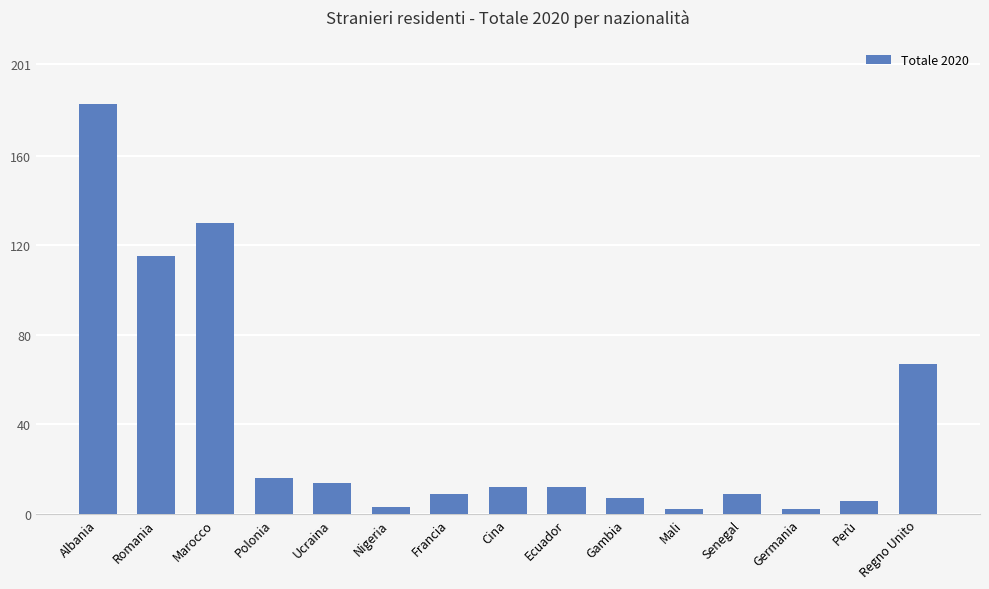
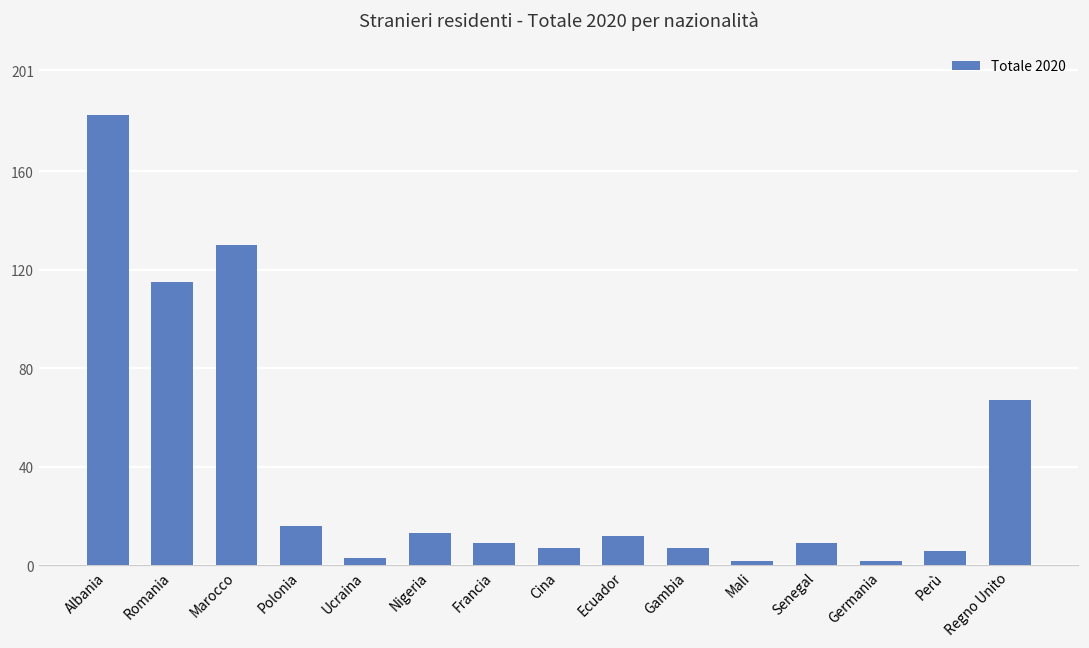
  {
    "Albania": 183,
    "Romania": 115,
    "Marocco": 130,
    "Polonia": 16,
-   "Ucraina": 14,
-   "Nigeria": 3,
+   "Ucraina": 3,
+   "Nigeria": 13,
    "Francia": 9,
-   "Cina": 12,
+   "Cina": 7,
    "Ecuador": 12,
    "Gambia": 7,
    "Mali": 2,
    "Senegal": 9,
    "Germania": 2,
    "Perù": 6,
    "Regno Unito": 67
  }
